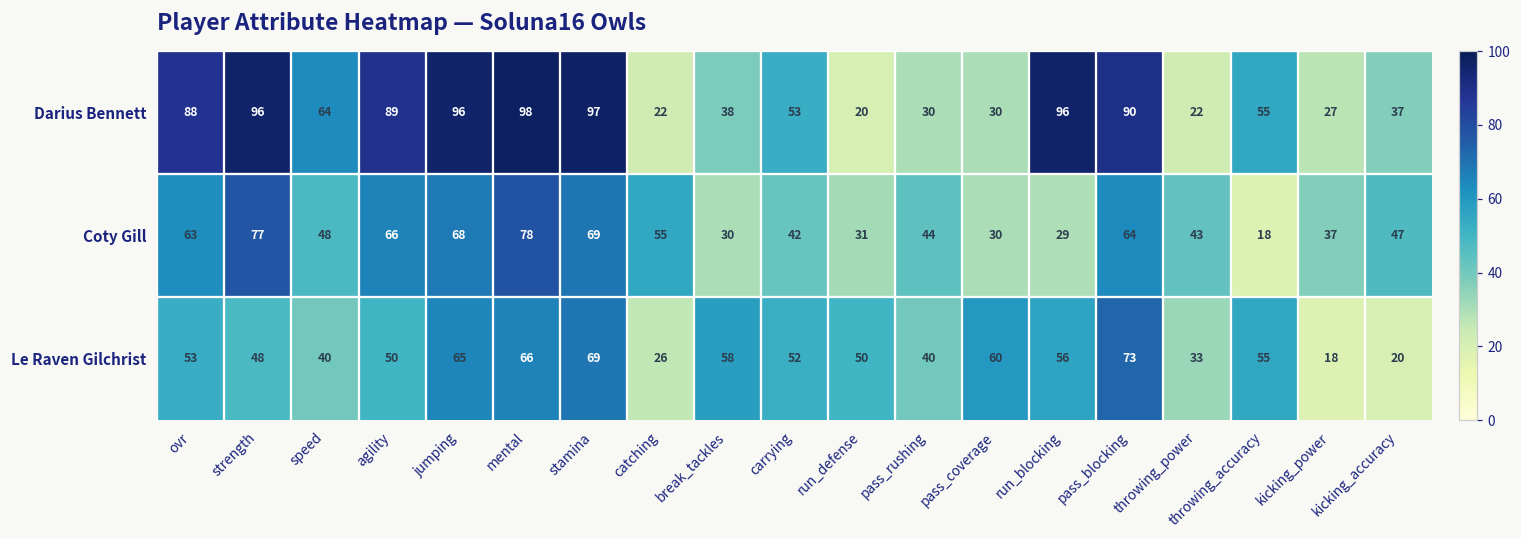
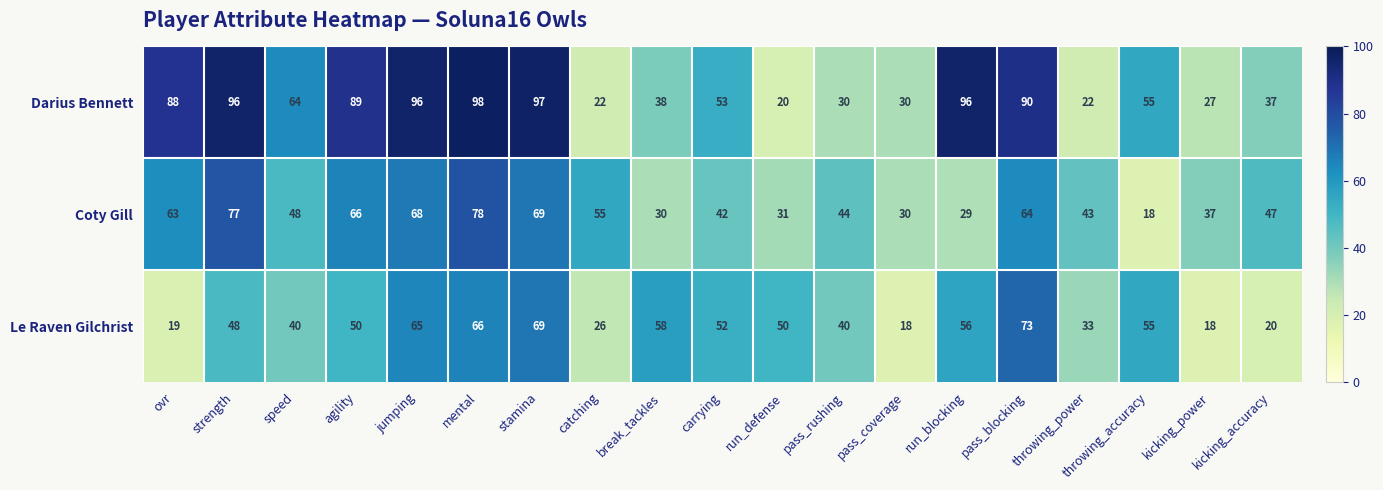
  {
    "Darius Bennett": {
      "ovr": 88,
      "strength": 96,
      "speed": 64,
      "agility": 89,
      "jumping": 96,
      "mental": 98,
      "stamina": 97,
      "catching": 22,
      "break_tackles": 38,
      "carrying": 53,
      "run_defense": 20,
      "pass_rushing": 30,
      "pass_coverage": 30,
      "run_blocking": 96,
      "pass_blocking": 90,
      "throwing_power": 22,
      "throwing_accuracy": 55,
      "kicking_power": 27,
      "kicking_accuracy": 37
    },
    "Coty Gill": {
      "ovr": 63,
      "strength": 77,
      "speed": 48,
      "agility": 66,
      "jumping": 68,
      "mental": 78,
      "stamina": 69,
      "catching": 55,
      "break_tackles": 30,
      "carrying": 42,
      "run_defense": 31,
      "pass_rushing": 44,
      "pass_coverage": 30,
      "run_blocking": 29,
      "pass_blocking": 64,
      "throwing_power": 43,
      "throwing_accuracy": 18,
      "kicking_power": 37,
      "kicking_accuracy": 47
    },
    "Le Raven Gilchrist": {
-     "ovr": 53,
+     "ovr": 19,
      "strength": 48,
      "speed": 40,
      "agility": 50,
      "jumping": 65,
      "mental": 66,
      "stamina": 69,
      "catching": 26,
      "break_tackles": 58,
      "carrying": 52,
      "run_defense": 50,
      "pass_rushing": 40,
-     "pass_coverage": 60,
+     "pass_coverage": 18,
      "run_blocking": 56,
      "pass_blocking": 73,
      "throwing_power": 33,
      "throwing_accuracy": 55,
      "kicking_power": 18,
      "kicking_accuracy": 20
    }
  }
